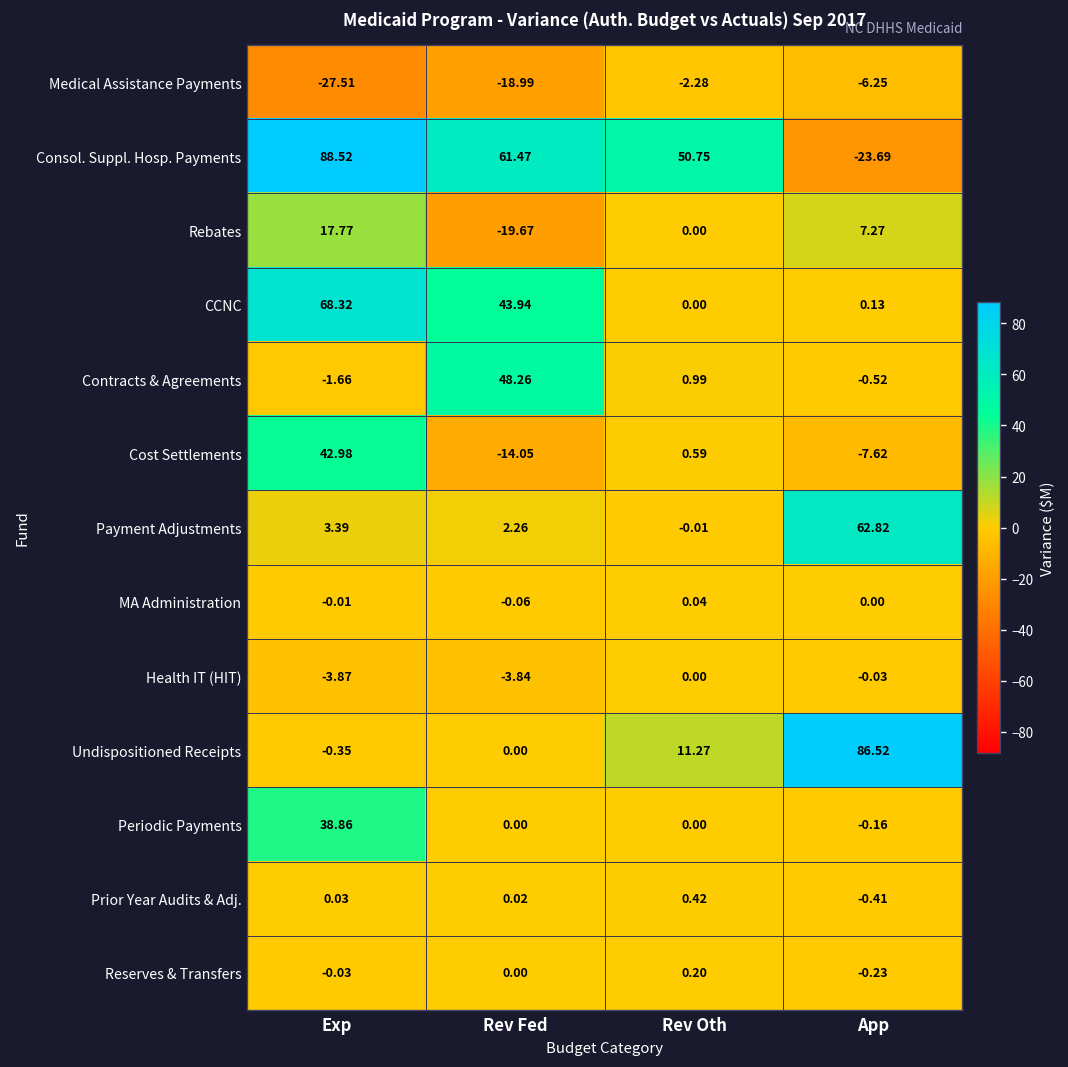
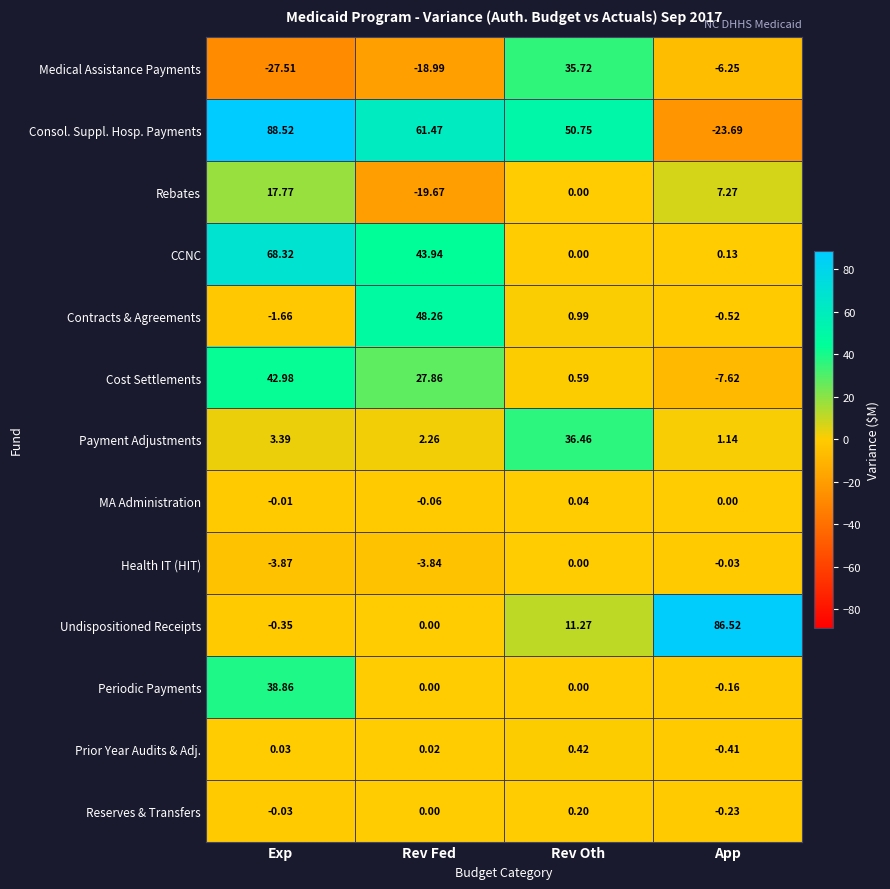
  {
    "Medical Assistance Payments": {
      "Exp": -27.51,
      "Rev Fed": -18.99,
-     "Rev Oth": -2.28,
+     "Rev Oth": 35.72,
      "App": -6.25
    },
    "Consol. Suppl. Hosp. Payments": {
      "Exp": 88.52,
      "Rev Fed": 61.47,
      "Rev Oth": 50.75,
      "App": -23.69
    },
    "Rebates": {
      "Exp": 17.77,
      "Rev Fed": -19.67,
      "Rev Oth": 0.00,
      "App": 7.27
    },
    "CCNC": {
      "Exp": 68.32,
      "Rev Fed": 43.94,
      "Rev Oth": 0.00,
      "App": 0.13
    },
    "Contracts & Agreements": {
      "Exp": -1.66,
      "Rev Fed": 48.26,
      "Rev Oth": 0.99,
      "App": -0.52
    },
    "Cost Settlements": {
      "Exp": 42.98,
-     "Rev Fed": -14.05,
+     "Rev Fed": 27.86,
      "Rev Oth": 0.59,
      "App": -7.62
    },
    "Payment Adjustments": {
      "Exp": 3.39,
      "Rev Fed": 2.26,
-     "Rev Oth": -0.01,
-     "App": 62.82
+     "Rev Oth": 36.46,
+     "App": 1.14
    },
    "MA Administration": {
      "Exp": -0.01,
      "Rev Fed": -0.06,
      "Rev Oth": 0.04,
      "App": 0.00
    },
    "Health IT (HIT)": {
      "Exp": -3.87,
      "Rev Fed": -3.84,
      "Rev Oth": 0.00,
      "App": -0.03
    },
    "Undispositioned Receipts": {
      "Exp": -0.35,
      "Rev Fed": 0.00,
      "Rev Oth": 11.27,
      "App": 86.52
    },
    "Periodic Payments": {
      "Exp": 38.86,
      "Rev Fed": 0.00,
      "Rev Oth": 0.00,
      "App": -0.16
    },
    "Prior Year Audits & Adj.": {
      "Exp": 0.03,
      "Rev Fed": 0.02,
      "Rev Oth": 0.42,
      "App": -0.41
    },
    "Reserves & Transfers": {
      "Exp": -0.03,
      "Rev Fed": 0.00,
      "Rev Oth": 0.20,
      "App": -0.23
    }
  }
